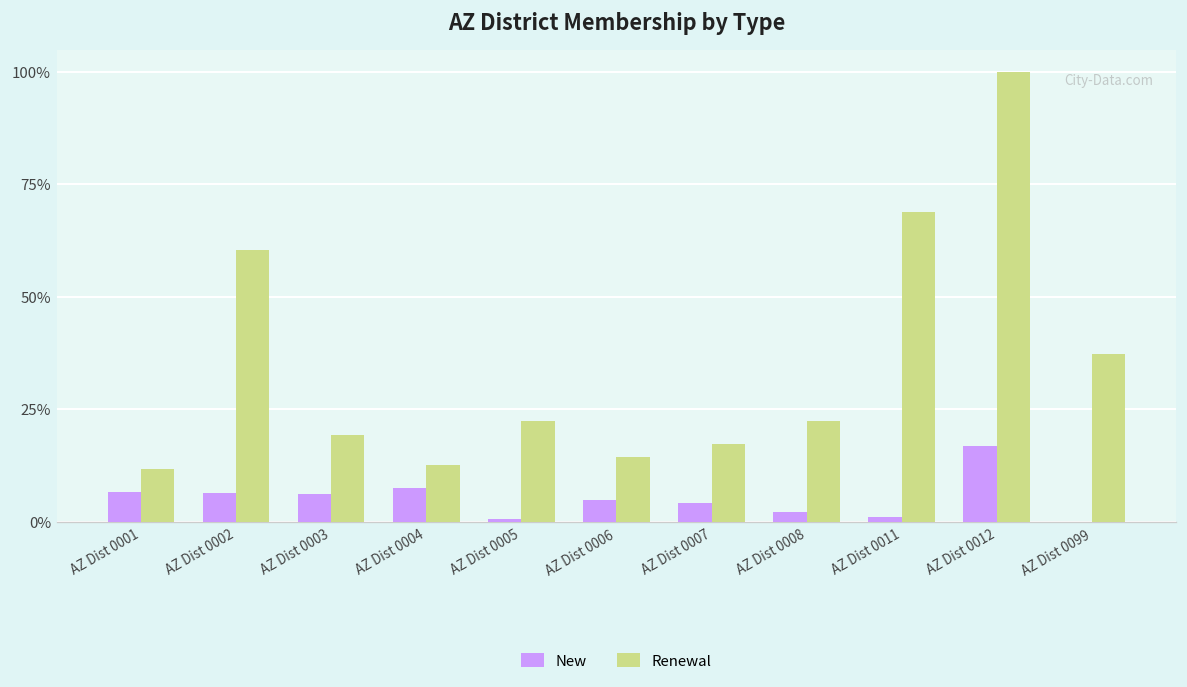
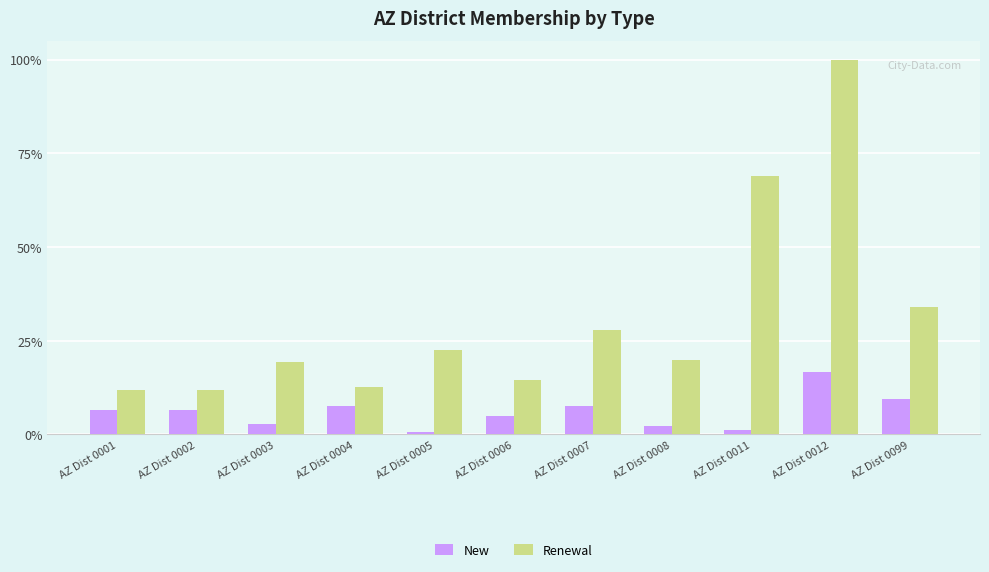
  {
    "New": {
      "AZ Dist 0001": "7%",
      "AZ Dist 0002": "6%",
-     "AZ Dist 0003": "6%",
+     "AZ Dist 0003": "3%",
      "AZ Dist 0004": "8%",
      "AZ Dist 0006": "5%",
-     "AZ Dist 0007": "4%",
+     "AZ Dist 0007": "7%",
      "AZ Dist 0008": "2%",
      "AZ Dist 0011": "1%",
      "AZ Dist 0012": "17%",
-     "AZ Dist 0099": "0%"
+     "AZ Dist 0099": "9%"
    },
    "Renewal": {
      "AZ Dist 0001": "12%",
-     "AZ Dist 0002": "60%",
+     "AZ Dist 0002": "12%",
      "AZ Dist 0003": "19%",
      "AZ Dist 0004": "13%",
      "AZ Dist 0005": "22%",
      "AZ Dist 0006": "14%",
-     "AZ Dist 0007": "17%",
-     "AZ Dist 0008": "23%",
+     "AZ Dist 0007": "28%",
+     "AZ Dist 0008": "20%",
      "AZ Dist 0011": "69%",
      "AZ Dist 0012": "100%",
-     "AZ Dist 0099": "37%"
+     "AZ Dist 0099": "34%"
    }
  }
